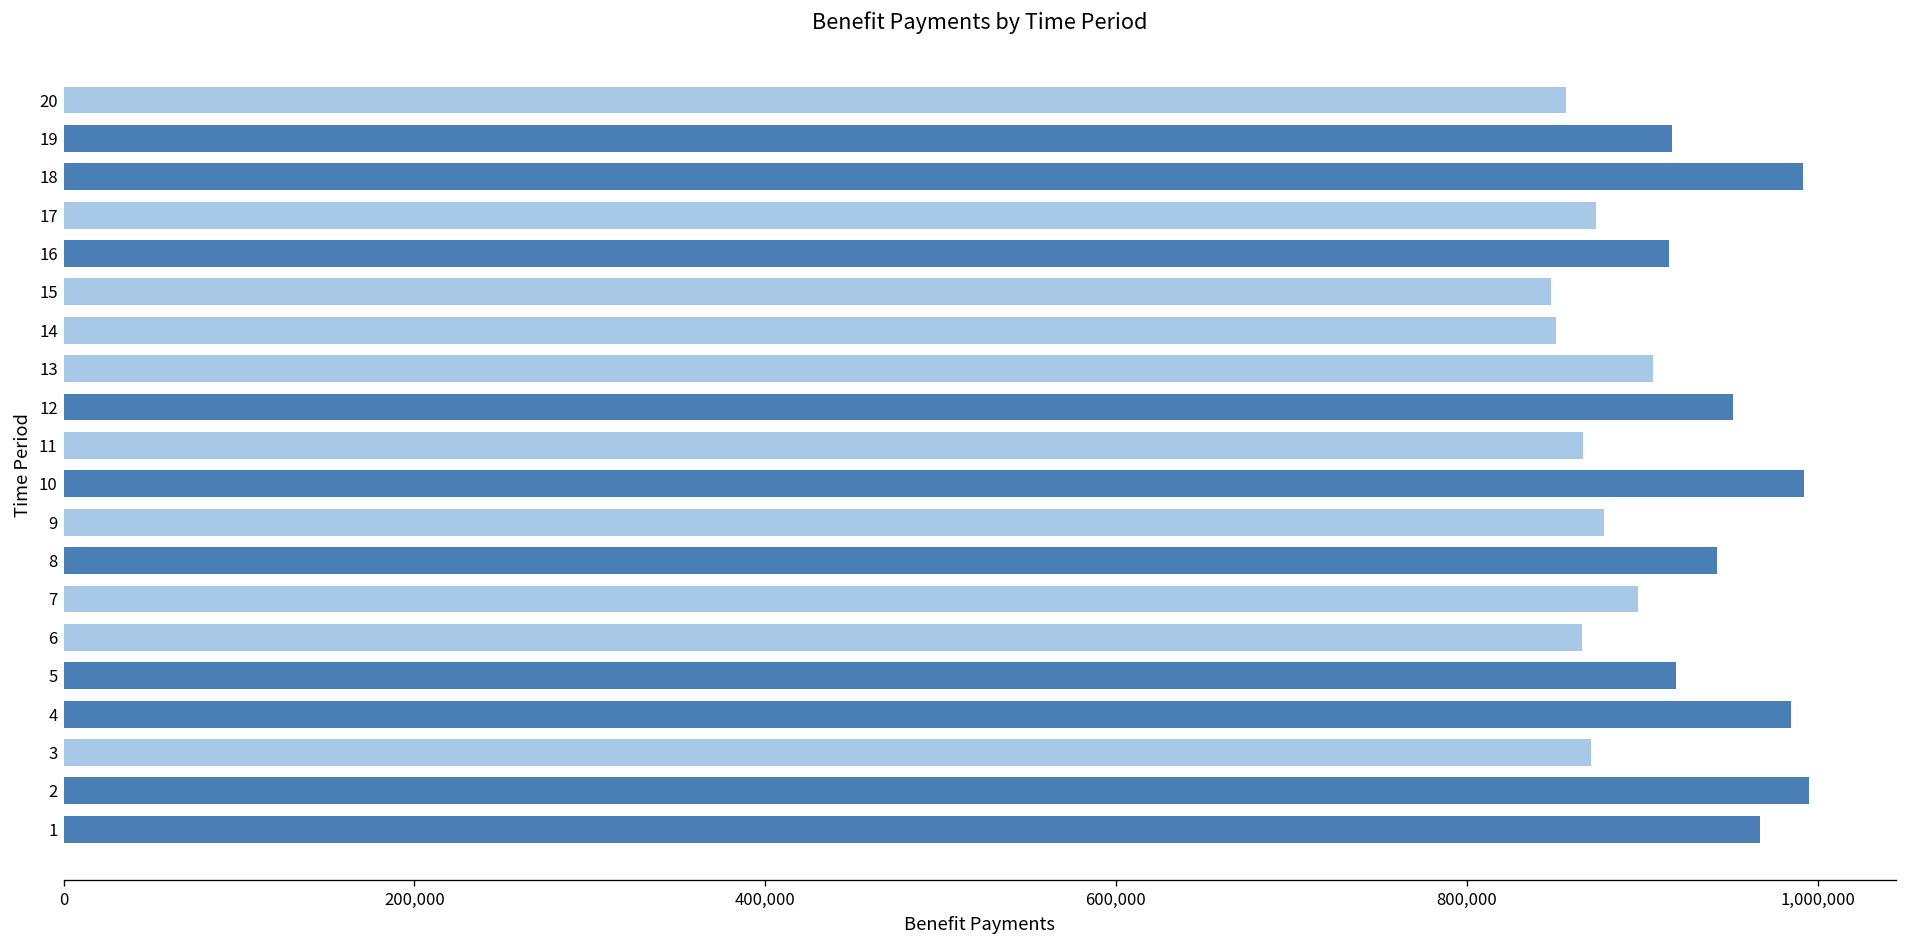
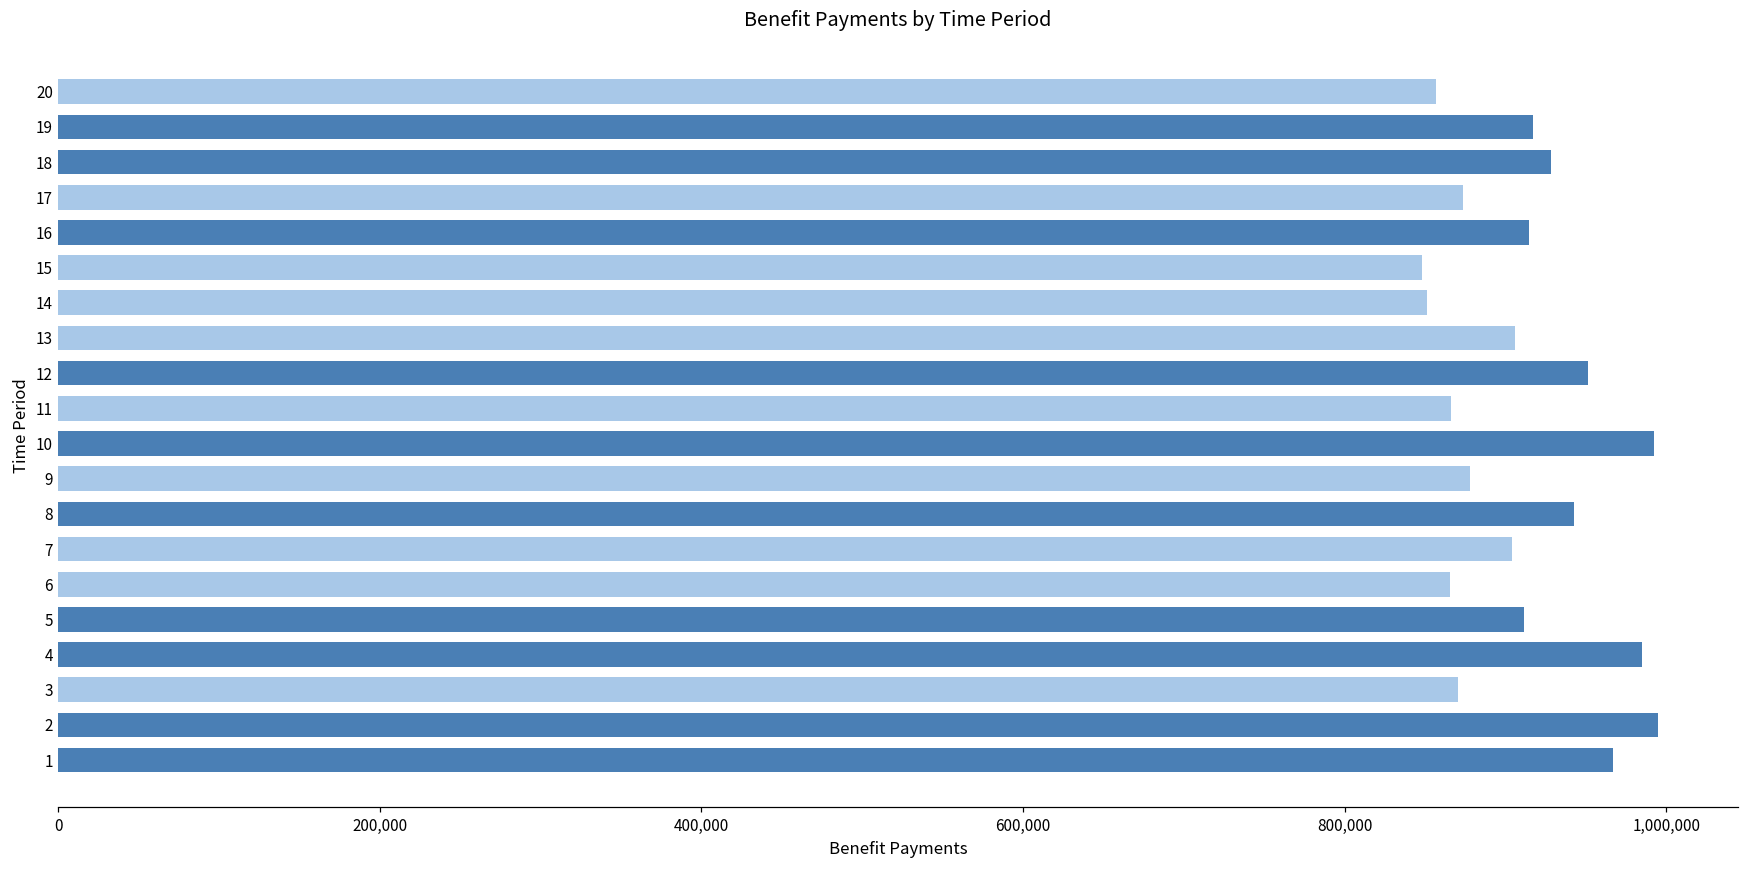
  {
    "20": "857,000",
    "19": "917,000",
-   "18": "992,000",
+   "18": "929,000",
    "17": "874,000",
    "16": "915,000",
    "15": "848,000",
    "14": "851,000",
    "13": "906,000",
    "12": "952,000",
    "11": "866,000",
    "10": "992,000",
    "9": "878,000",
    "8": "943,000",
-   "7": "898,000",
+   "7": "904,000",
    "6": "866,000",
-   "5": "919,000",
+   "5": "912,000",
    "4": "985,000",
    "3": "871,000",
    "2": "995,000",
    "1": "967,000"
  }
